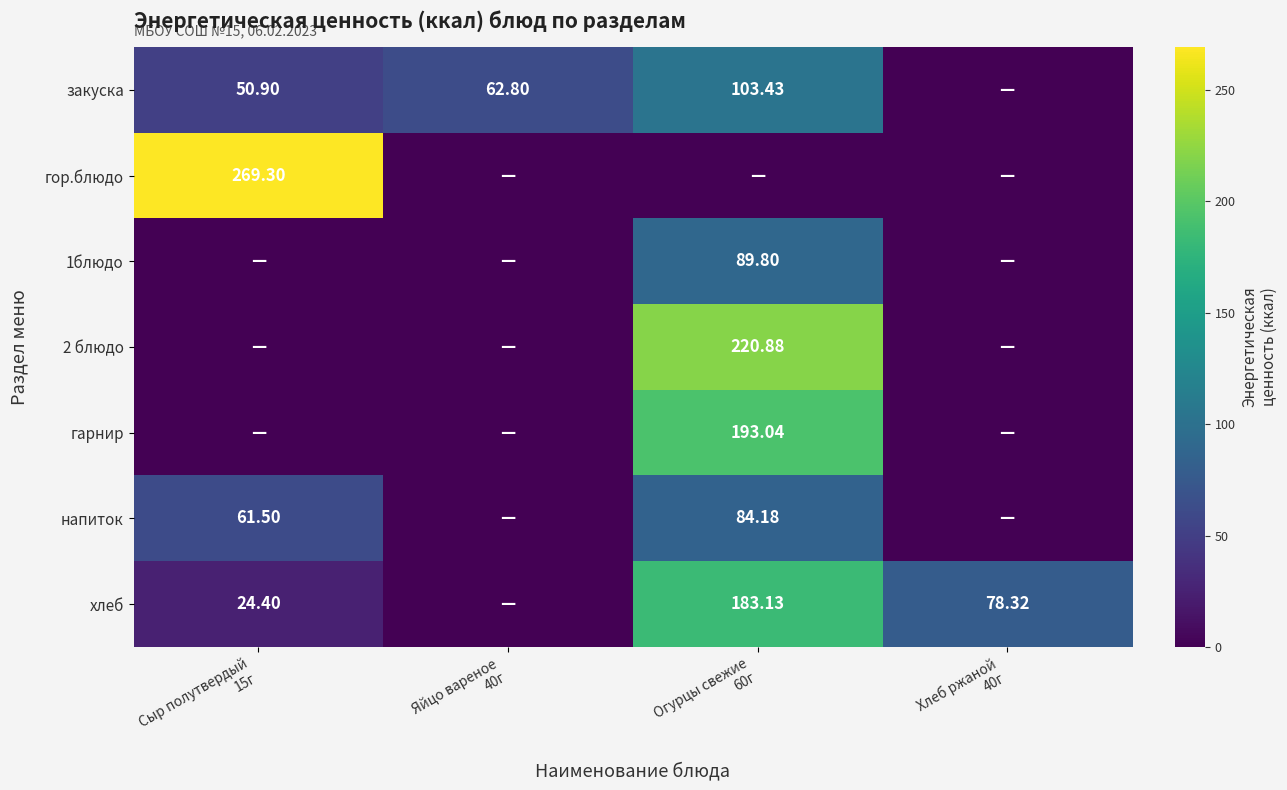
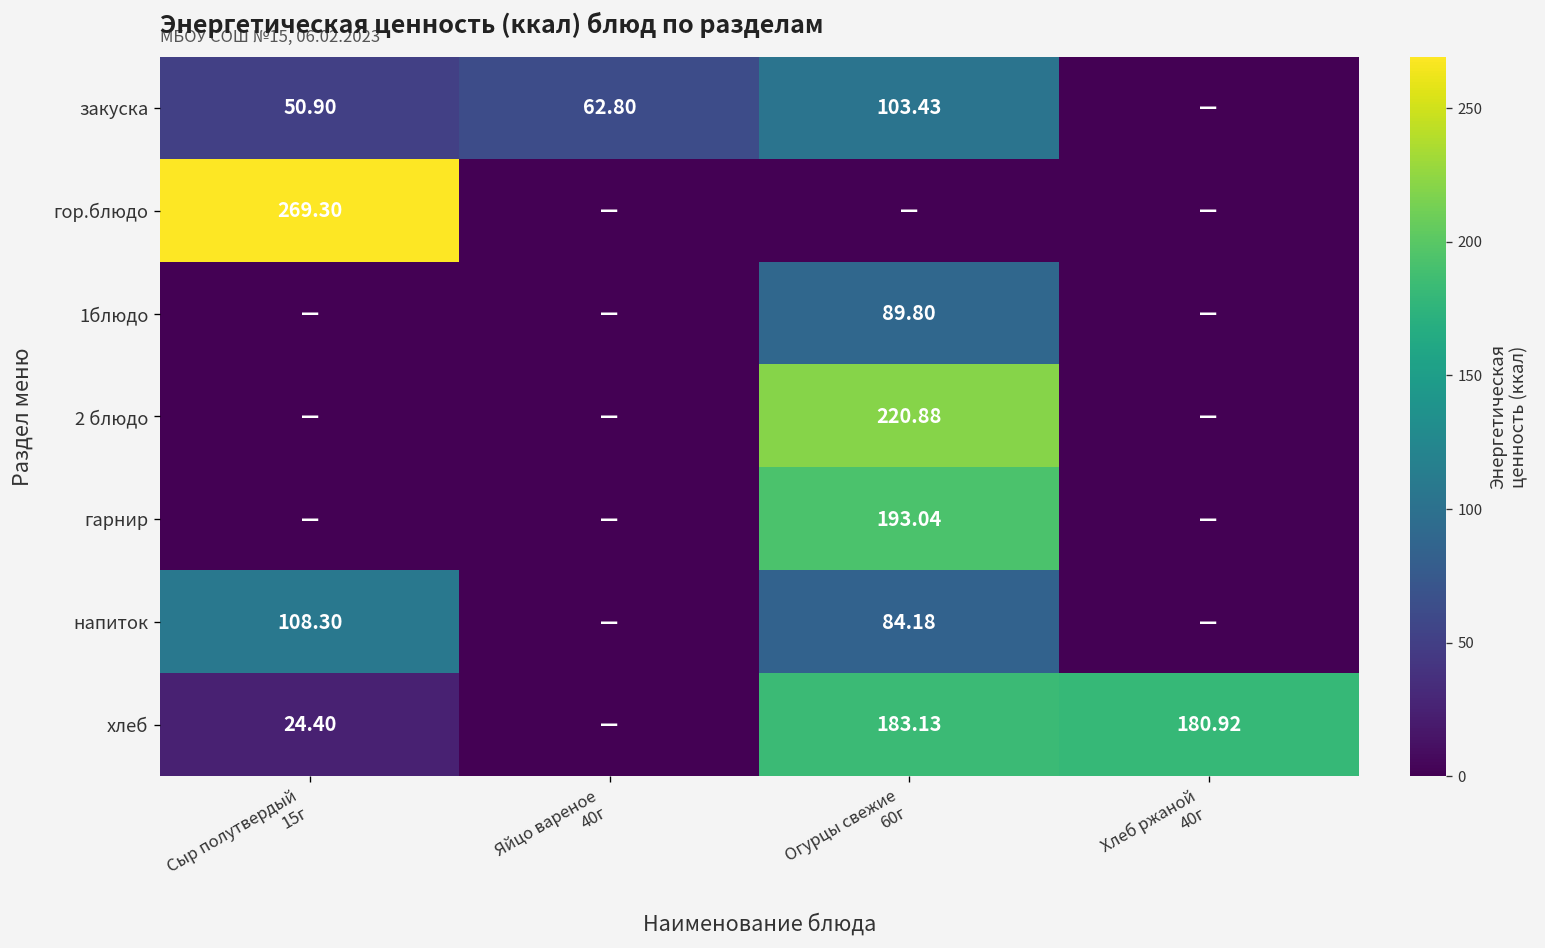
  {
    "закуска": {
      "Сыр полутвердый 15г": 50.90,
      "Яйцо вареное 40г": 62.80,
      "Огурцы свежие 60г": 103.43
    },
    "гор.блюдо": {
      "Сыр полутвердый 15г": 269.30
    },
    "1блюдо": {
      "Огурцы свежие 60г": 89.80
    },
    "2 блюдо": {
      "Огурцы свежие 60г": 220.88
    },
    "гарнир": {
      "Огурцы свежие 60г": 193.04
    },
    "напиток": {
-     "Сыр полутвердый 15г": 61.50,
+     "Сыр полутвердый 15г": 108.30,
      "Огурцы свежие 60г": 84.18
    },
    "хлеб": {
      "Сыр полутвердый 15г": 24.40,
      "Огурцы свежие 60г": 183.13,
-     "Хлеб ржаной 40г": 78.32
+     "Хлеб ржаной 40г": 180.92
    }
  }
